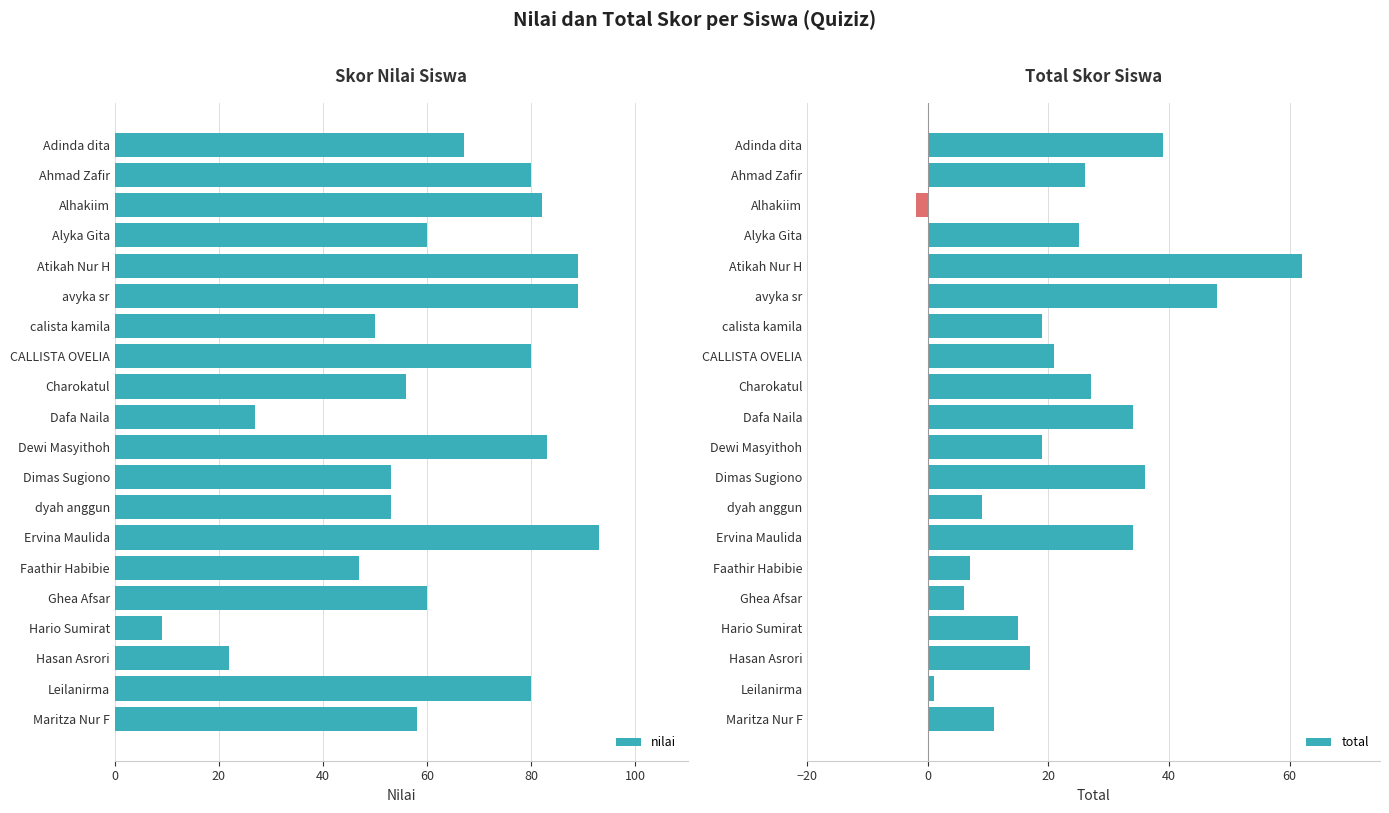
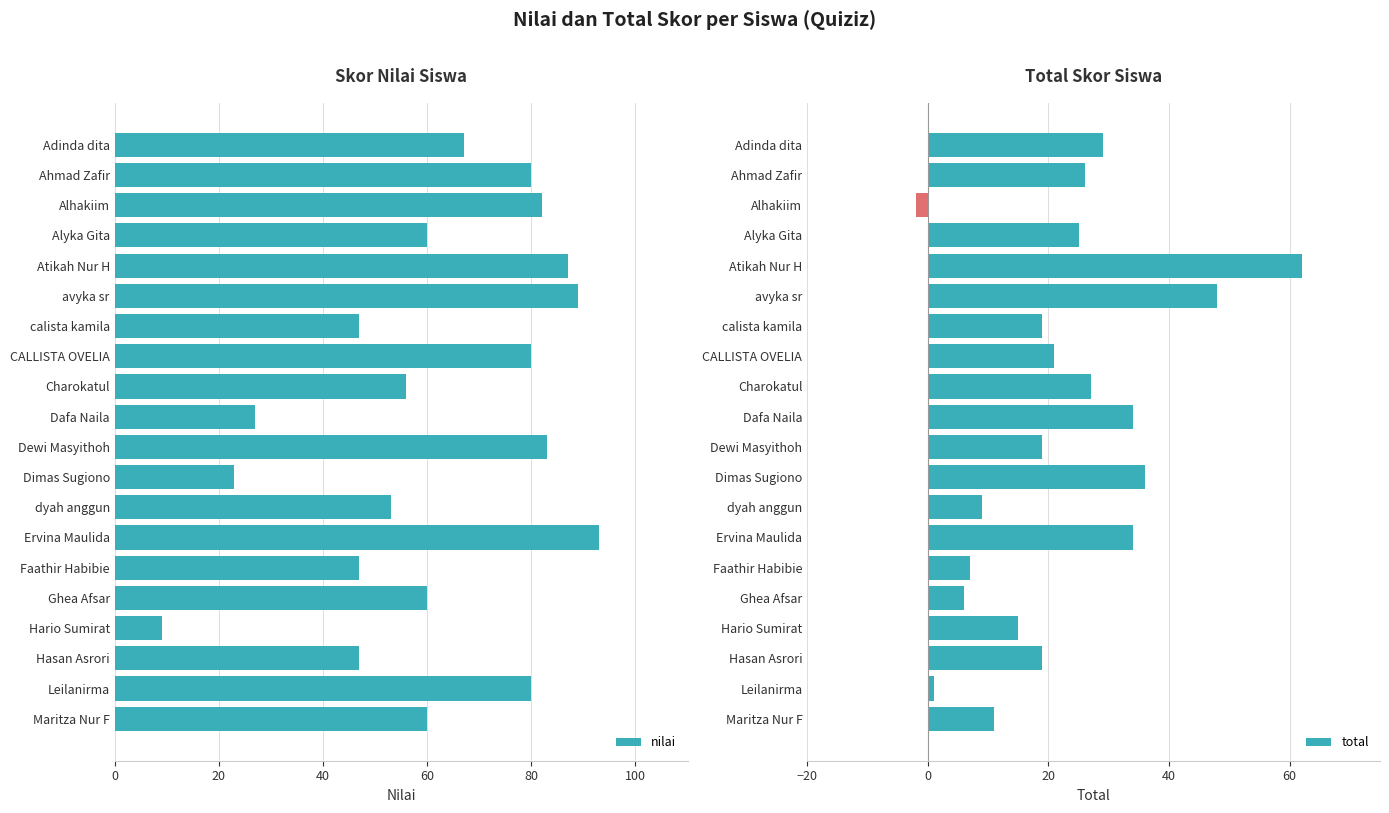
  {
    "Skor Nilai Siswa": {
      "Adinda dita": 67,
      "Ahmad Zafir": 80,
      "Alhakiim": 82,
      "Alyka Gita": 60,
-     "Atikah Nur H": 89,
+     "Atikah Nur H": 87,
      "avyka sr": 89,
-     "calista kamila": 50,
+     "calista kamila": 47,
      "CALLISTA OVELIA": 80,
      "Charokatul": 56,
      "Dafa Naila": 27,
      "Dewi Masyithoh": 83,
-     "Dimas Sugiono": 53,
+     "Dimas Sugiono": 23,
      "dyah anggun": 53,
      "Ervina Maulida": 93,
      "Faathir Habibie": 47,
      "Ghea Afsar": 60,
      "Hario Sumirat": 9,
-     "Hasan Asrori": 22,
+     "Hasan Asrori": 47,
      "Leilanirma": 80,
-     "Maritza Nur F": 58
+     "Maritza Nur F": 60
    },
    "Total Skor Siswa": {
-     "Adinda dita": 39,
+     "Adinda dita": 29,
      "Ahmad Zafir": 26,
      "Alhakiim": -2,
      "Alyka Gita": 25,
      "Atikah Nur H": 62,
      "avyka sr": 48,
      "calista kamila": 19,
      "CALLISTA OVELIA": 21,
      "Charokatul": 27,
      "Dafa Naila": 34,
      "Dewi Masyithoh": 19,
      "Dimas Sugiono": 36,
      "dyah anggun": 9,
      "Ervina Maulida": 34,
      "Faathir Habibie": 7,
      "Ghea Afsar": 6,
      "Hario Sumirat": 15,
-     "Hasan Asrori": 17,
+     "Hasan Asrori": 19,
      "Leilanirma": 1,
      "Maritza Nur F": 11
    }
  }
